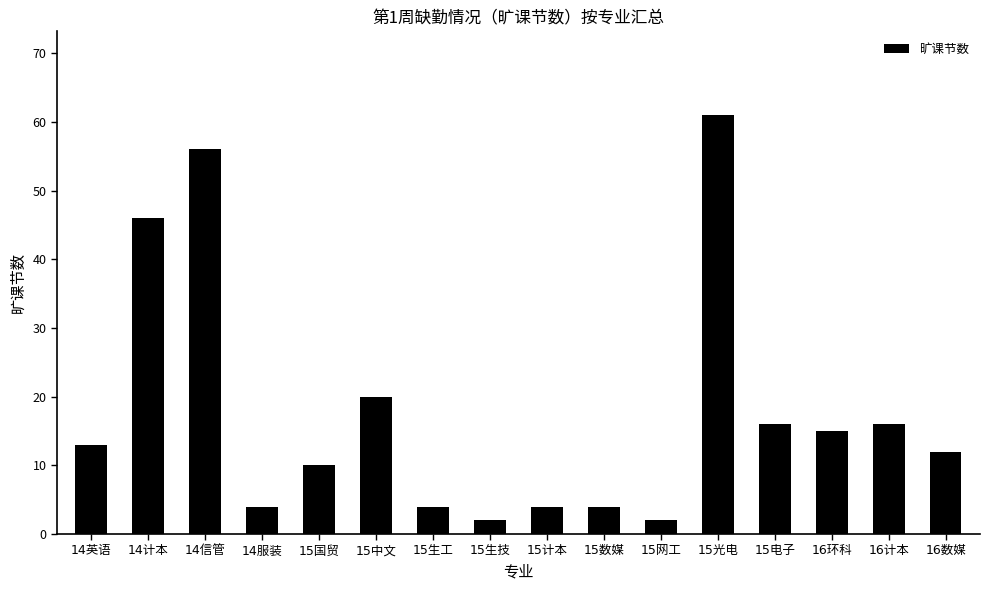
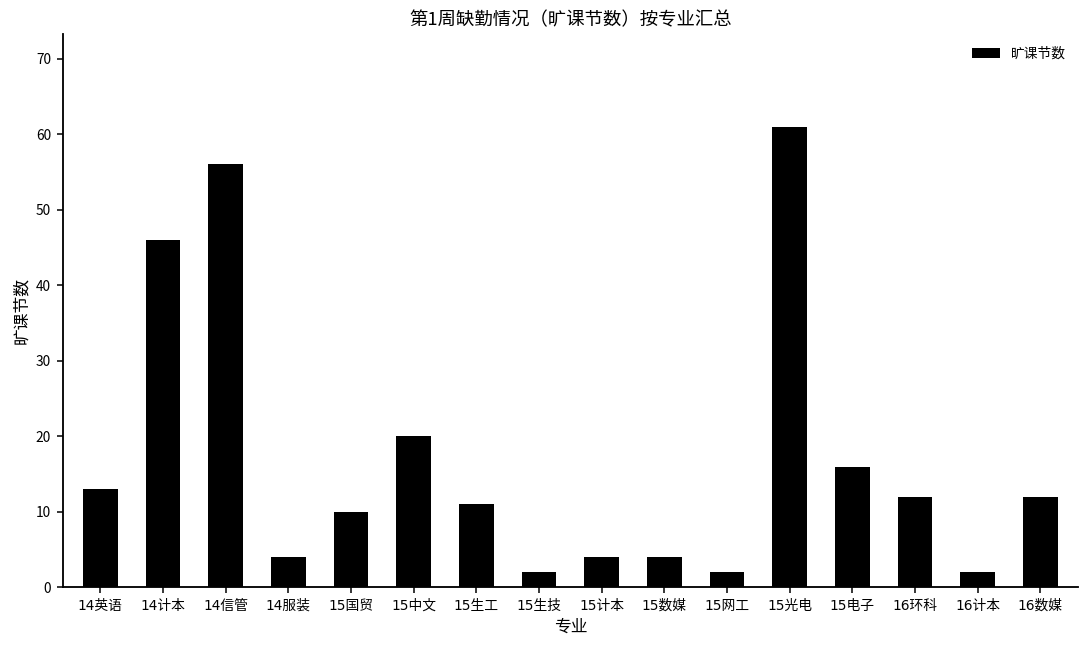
  {
    "14英语": 13,
    "14计本": 46,
    "14信管": 56,
    "14服装": 4,
    "15国贸": 10,
    "15中文": 20,
-   "15生工": 4,
+   "15生工": 11,
    "15生技": 2,
    "15计本": 4,
    "15数媒": 4,
    "15网工": 2,
    "15光电": 61,
    "15电子": 16,
-   "16环科": 15,
-   "16计本": 16,
+   "16环科": 12,
+   "16计本": 2,
    "16数媒": 12
  }
